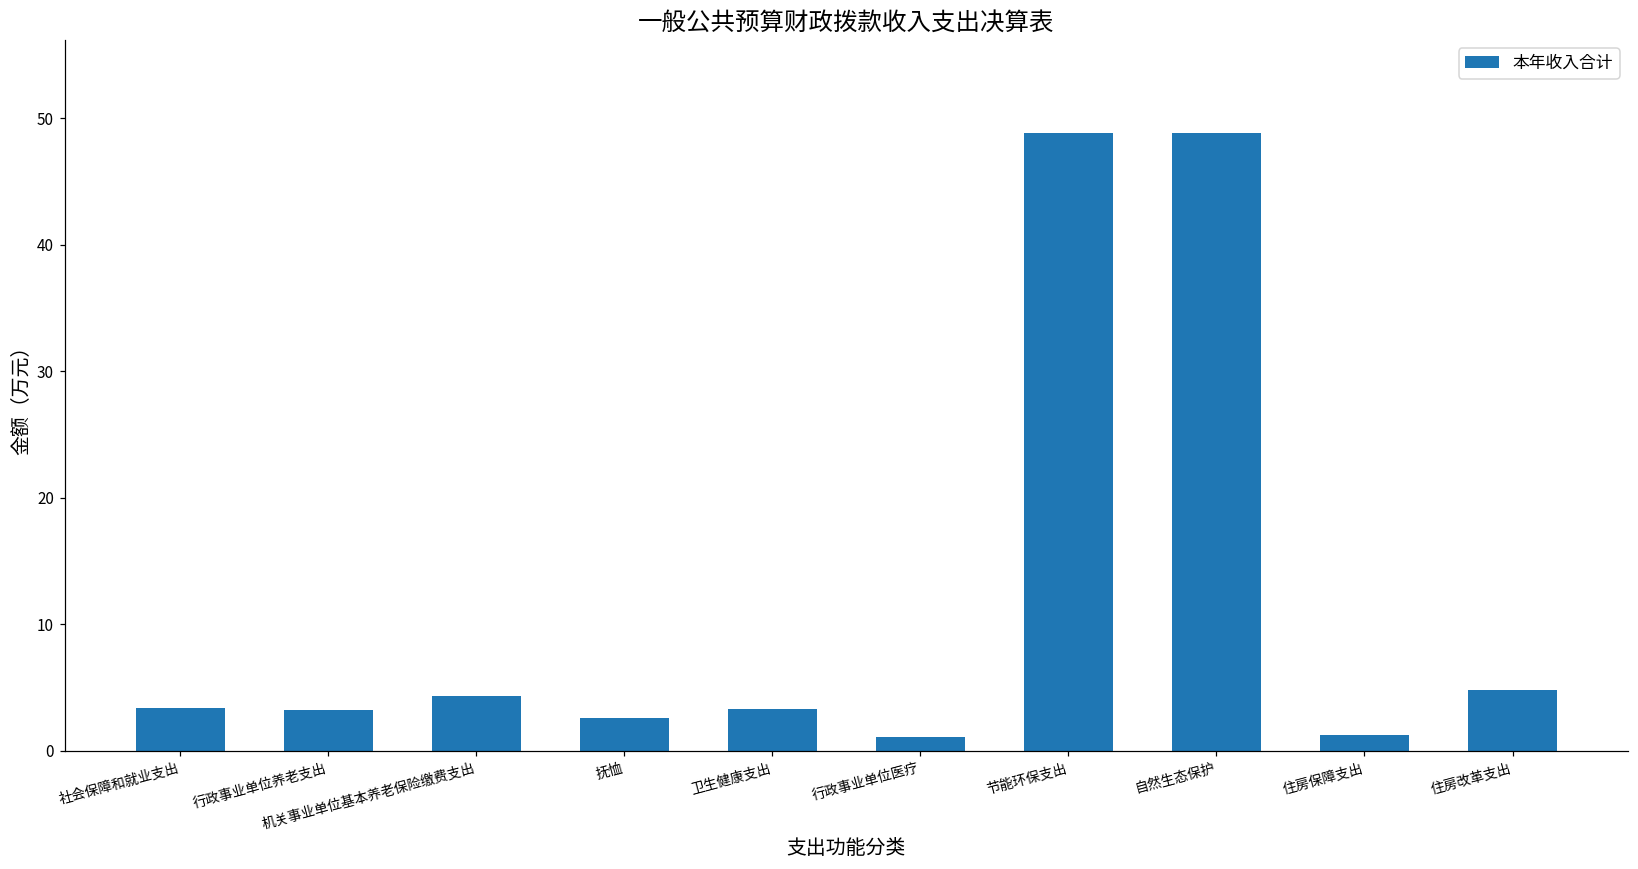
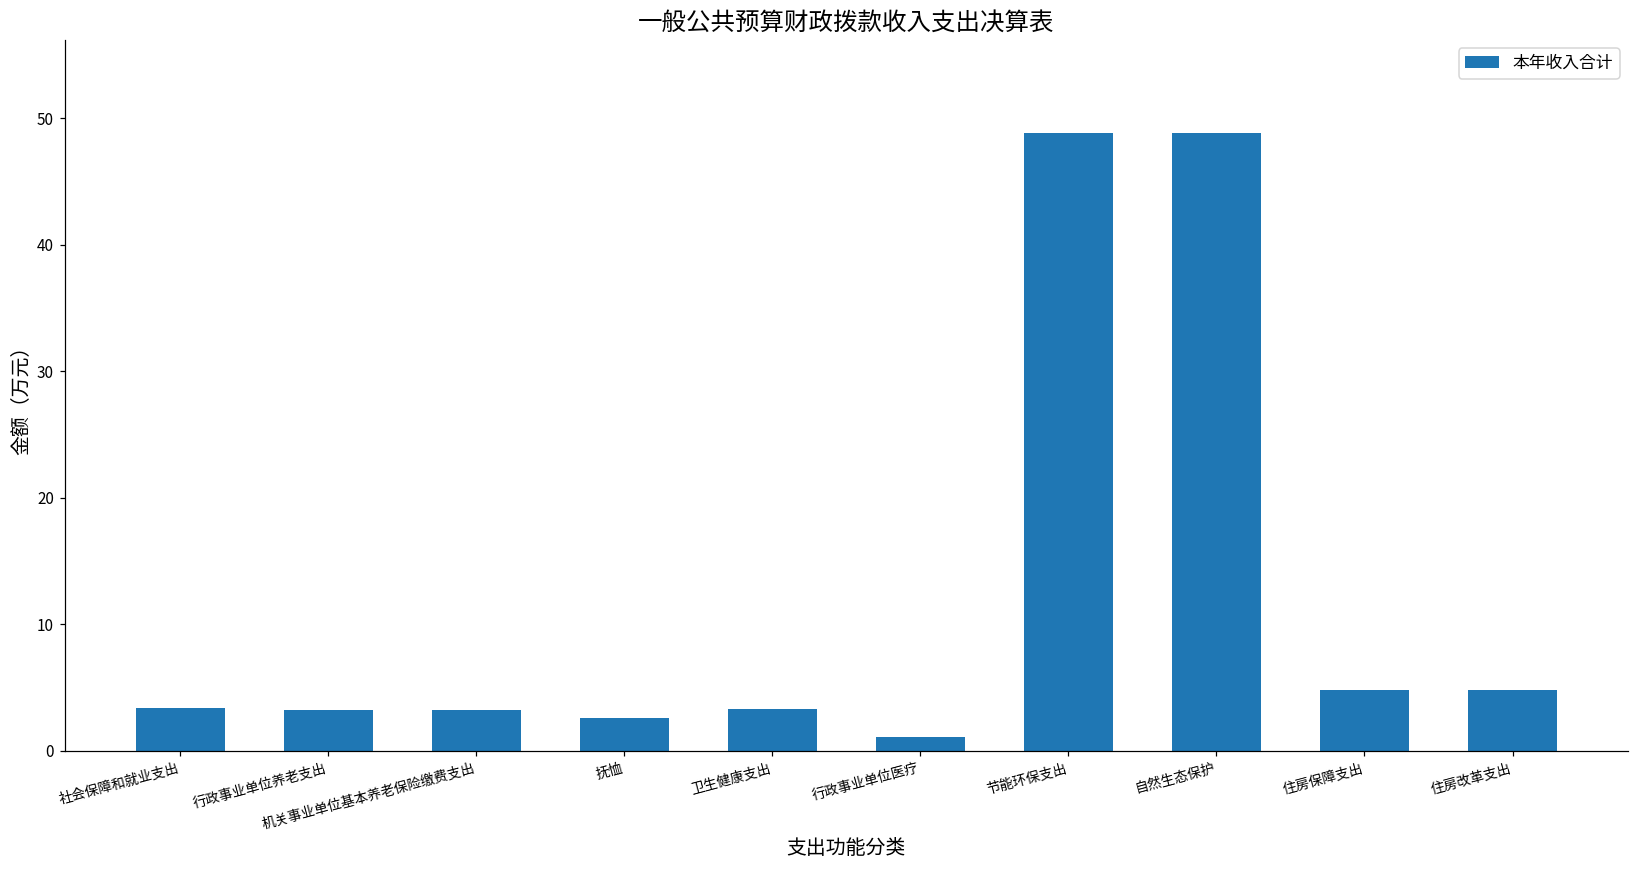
  {
    "社会保障和就业支出": 3.4,
    "行政事业单位养老支出": 3.2,
-   "机关事业单位基本养老保险缴费支出": 4.3,
+   "机关事业单位基本养老保险缴费支出": 3.2,
    "抚恤": 2.6,
    "卫生健康支出": 3.3,
    "行政事业单位医疗": 1.1,
    "节能环保支出": 48.9,
    "自然生态保护": 48.9,
-   "住房保障支出": 1.2,
+   "住房保障支出": 4.8,
    "住房改革支出": 4.8
  }
